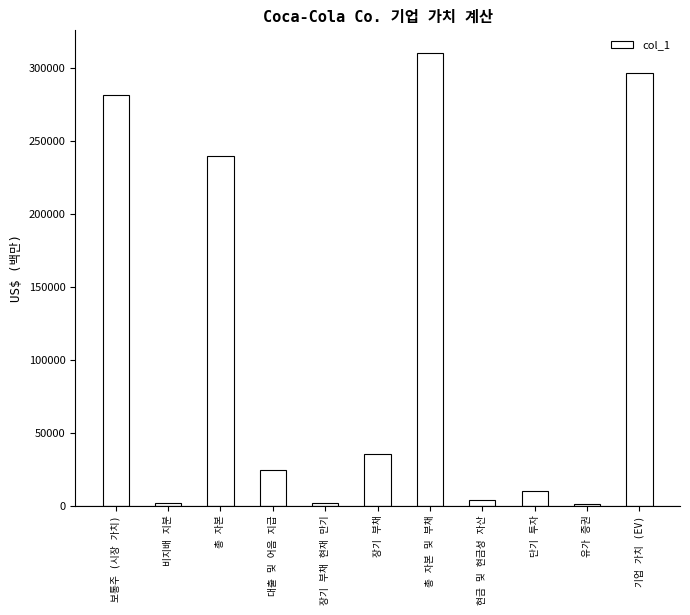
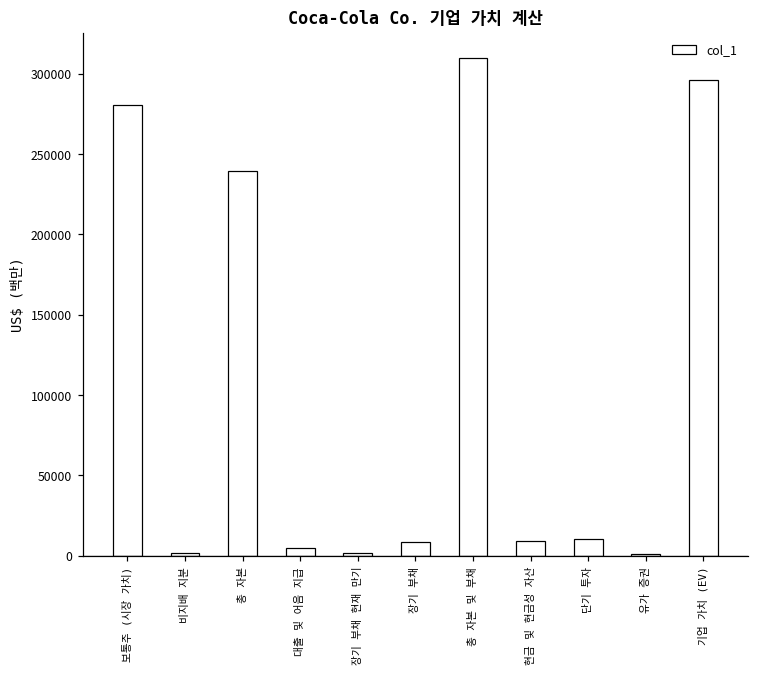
  {
    "보통주 (시장 가치)": 281000,
    "총 자본": 240000,
-   "대출 및 어음 지급": 24000,
+   "대출 및 어음 지급": 5000,
    "장기 부채 현재 만기": 2000,
-   "장기 부채": 36000,
+   "장기 부채": 8000,
    "총 자본 및 부채": 310000,
-   "현금 및 현금성 자산": 4000,
+   "현금 및 현금성 자산": 9000,
    "단기 투자": 10000,
    "기업 가치 (EV)": 296000
  }
